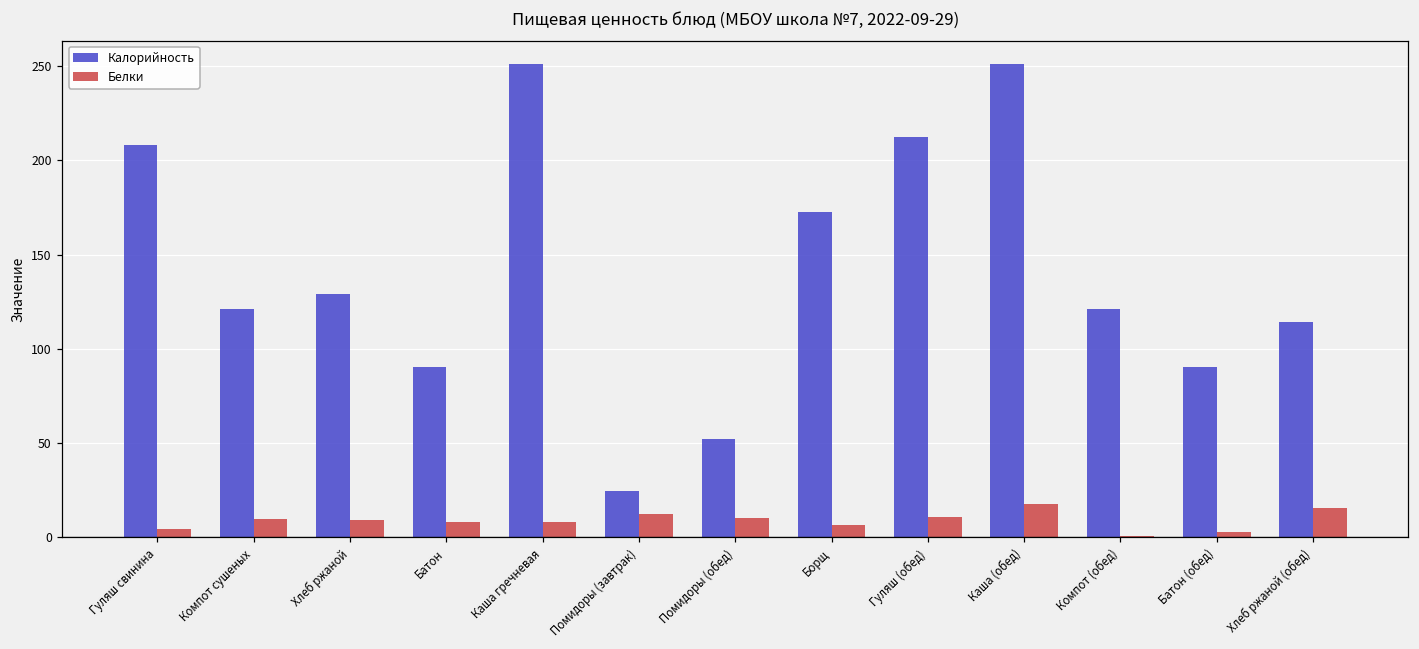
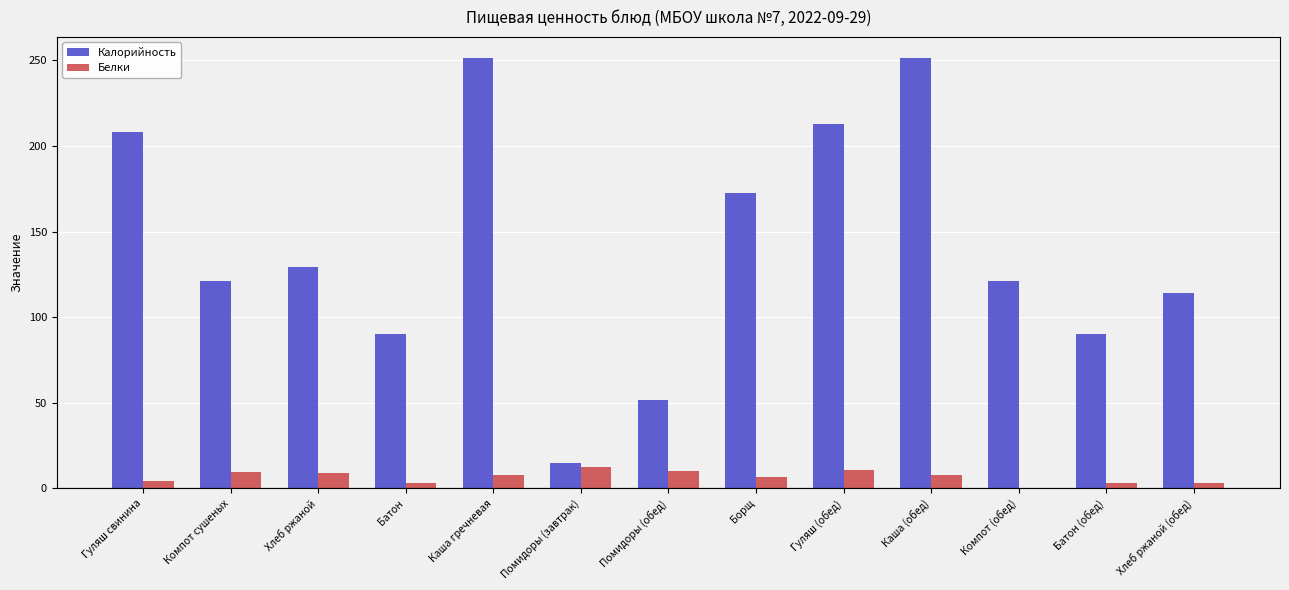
  {
    "Калорийность": {
      "Гуляш свинина": 208,
      "Компот сушеных": 121,
      "Хлеб ржаной": 129,
      "Батон": 90,
      "Каша гречневая": 251,
-     "Помидоры (завтрак)": 24,
+     "Помидоры (завтрак)": 15,
      "Помидоры (обед)": 52,
      "Борщ": 172,
      "Гуляш (обед)": 213,
      "Каша (обед)": 251,
      "Компот (обед)": 121,
      "Батон (обед)": 90,
      "Хлеб ржаной (обед)": 114
    },
    "Белки": {
      "Гуляш свинина": 4,
      "Компот сушеных": 10,
      "Хлеб ржаной": 9,
-     "Батон": 8,
+     "Батон": 3,
      "Каша гречневая": 8,
      "Помидоры (завтрак)": 12,
      "Помидоры (обед)": 10,
      "Борщ": 7,
      "Гуляш (обед)": 11,
-     "Каша (обед)": 18,
+     "Каша (обед)": 8,
      "Батон (обед)": 3,
-     "Хлеб ржаной (обед)": 15
+     "Хлеб ржаной (обед)": 3
    }
  }
